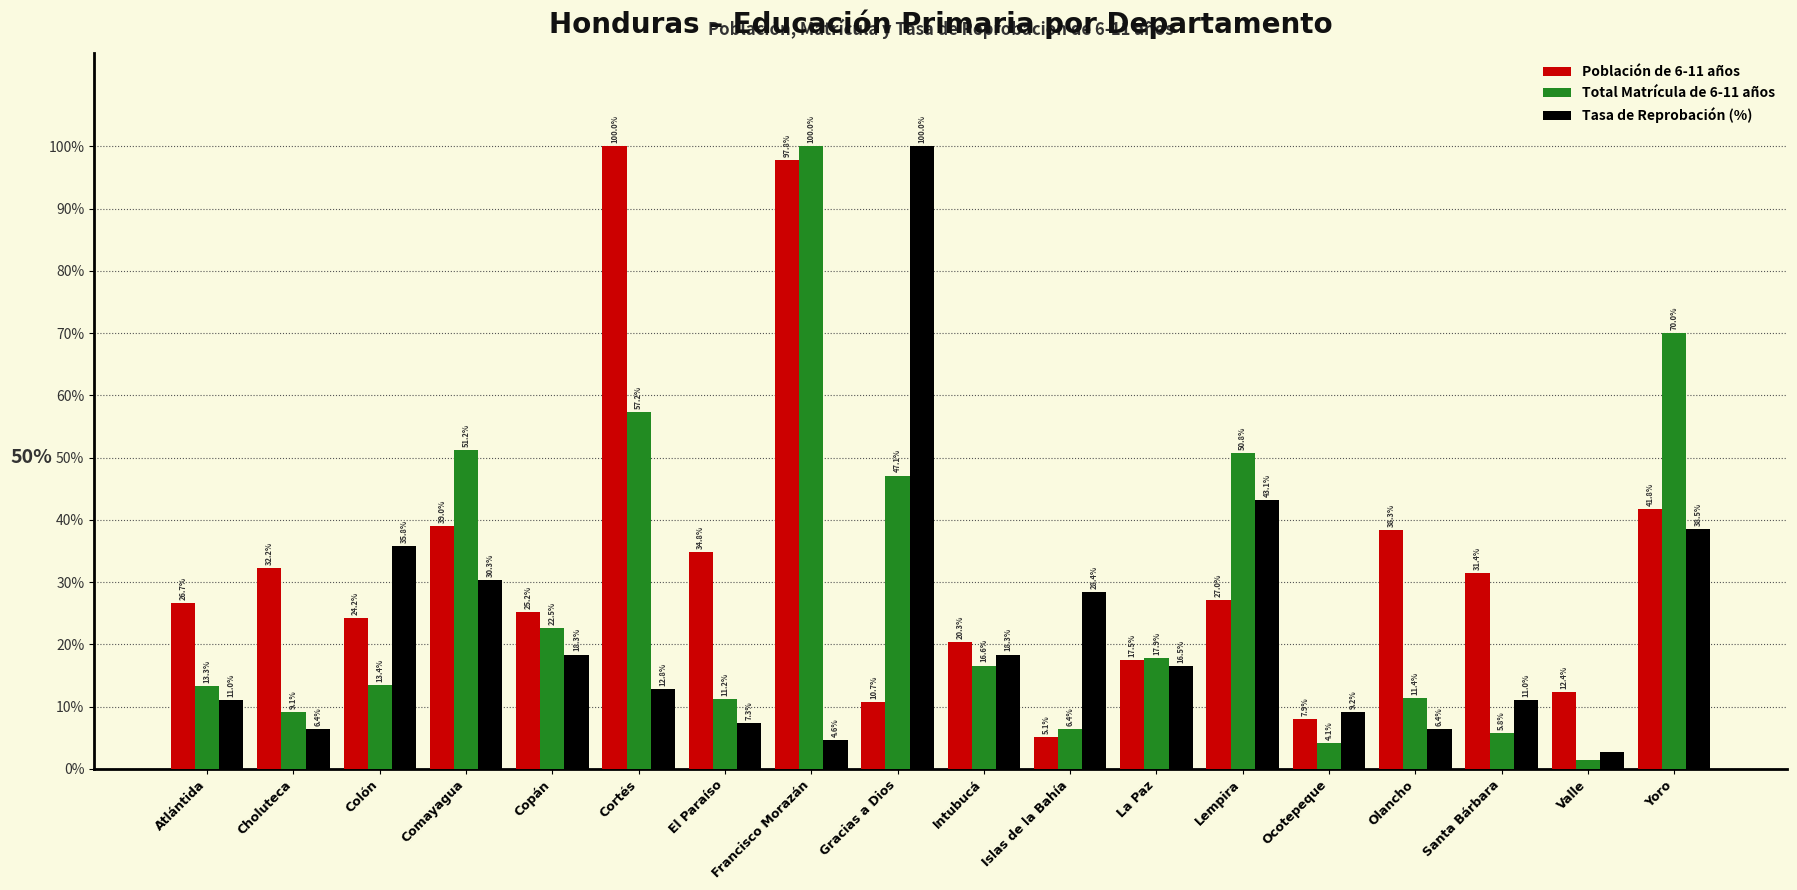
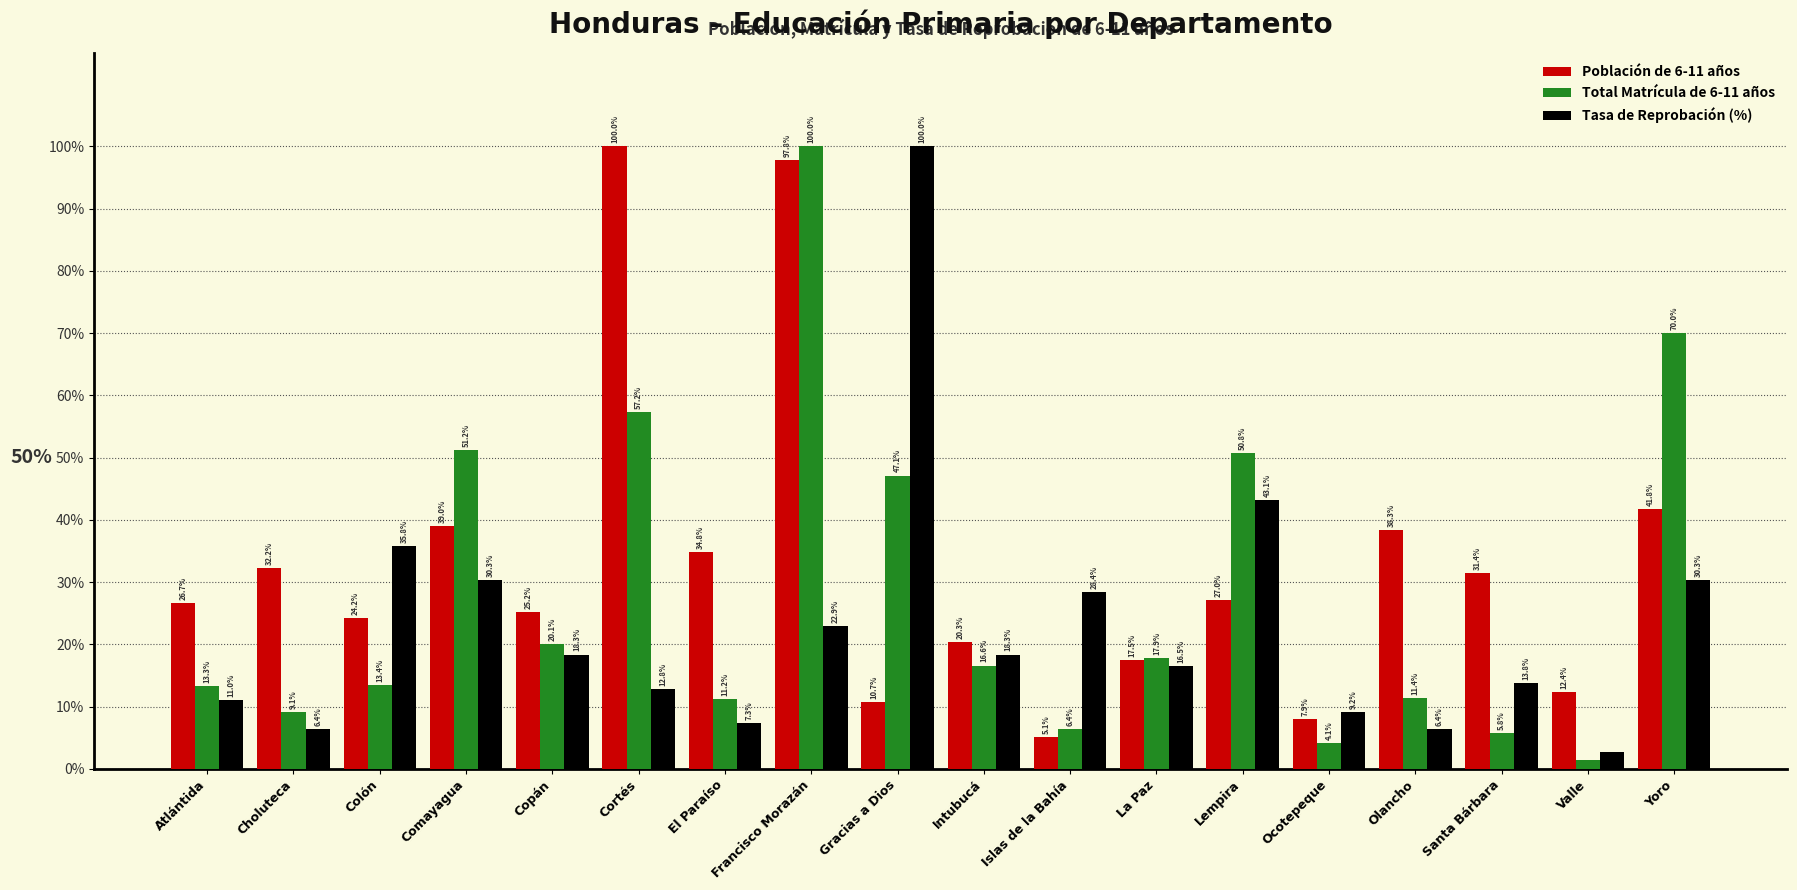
  {
    "Población de 6-11 años": {
      "Atlántida": "26.7%",
      "Choluteca": "32.2%",
      "Colón": "24.2%",
      "Comayagua": "39.0%",
      "Copán": "25.2%",
      "Cortés": "100.0%",
      "El Paraíso": "34.8%",
      "Francisco Morazán": "97.8%",
      "Gracias a Dios": "10.7%",
      "Intubucá": "20.3%",
      "Islas de la Bahía": "5.1%",
      "La Paz": "17.5%",
      "Lempira": "27.0%",
      "Ocotepeque": "7.9%",
      "Olancho": "38.3%",
      "Santa Bárbara": "31.4%",
      "Valle": "12.4%",
      "Yoro": "41.8%"
    },
    "Total Matrícula de 6-11 años": {
      "Atlántida": "13.3%",
      "Choluteca": "9.1%",
      "Colón": "13.4%",
      "Comayagua": "51.2%",
-     "Copán": "22.5%",
+     "Copán": "20.1%",
      "Cortés": "57.2%",
      "El Paraíso": "11.2%",
      "Francisco Morazán": "100.0%",
      "Gracias a Dios": "47.1%",
      "Intubucá": "16.6%",
      "Islas de la Bahía": "6.4%",
      "La Paz": "17.9%",
      "Lempira": "50.8%",
      "Ocotepeque": "4.1%",
      "Olancho": "11.4%",
      "Santa Bárbara": "5.8%",
      "Yoro": "70.0%"
    },
    "Tasa de Reprobación (%)": {
      "Atlántida": "11.0%",
      "Choluteca": "6.4%",
      "Colón": "35.8%",
      "Comayagua": "30.3%",
      "Copán": "18.3%",
      "Cortés": "12.8%",
      "El Paraíso": "7.3%",
-     "Francisco Morazán": "4.6%",
+     "Francisco Morazán": "22.9%",
      "Gracias a Dios": "100.0%",
      "Intubucá": "18.3%",
      "Islas de la Bahía": "28.4%",
      "La Paz": "16.5%",
      "Lempira": "43.1%",
      "Ocotepeque": "9.2%",
      "Olancho": "6.4%",
-     "Santa Bárbara": "11.0%",
-     "Yoro": "38.5%"
+     "Santa Bárbara": "13.8%",
+     "Yoro": "30.3%"
    }
  }
